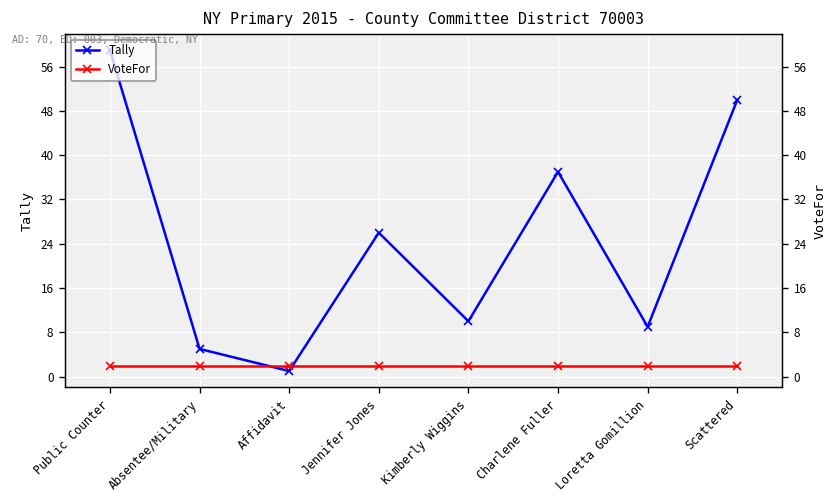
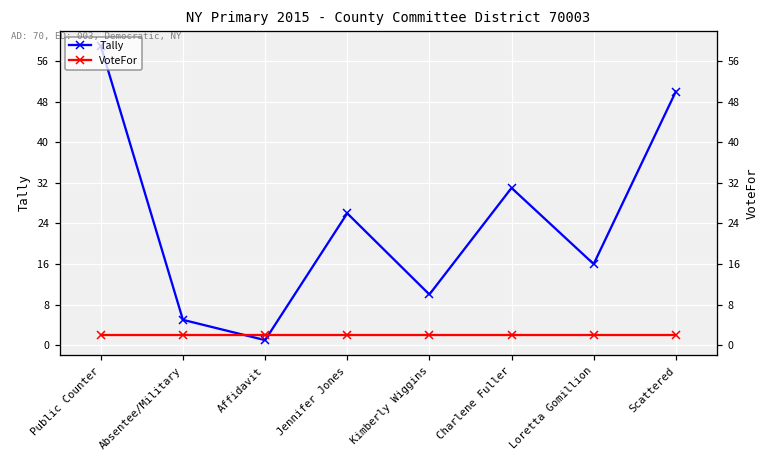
  {
    "Tally": {
      "Absentee/Military": 5,
      "Affidavit": 1,
      "Jennifer Jones": 26,
      "Kimberly Wiggins": 10,
-     "Charlene Fuller": 37,
-     "Loretta Gomillion": 9,
+     "Charlene Fuller": 31,
+     "Loretta Gomillion": 16,
      "Scattered": 50
    },
    "VoteFor": {
      "Public Counter": 2,
      "Absentee/Military": 2,
      "Affidavit": 2,
      "Jennifer Jones": 2,
      "Kimberly Wiggins": 2,
      "Charlene Fuller": 2,
      "Loretta Gomillion": 2,
      "Scattered": 2
    }
  }
